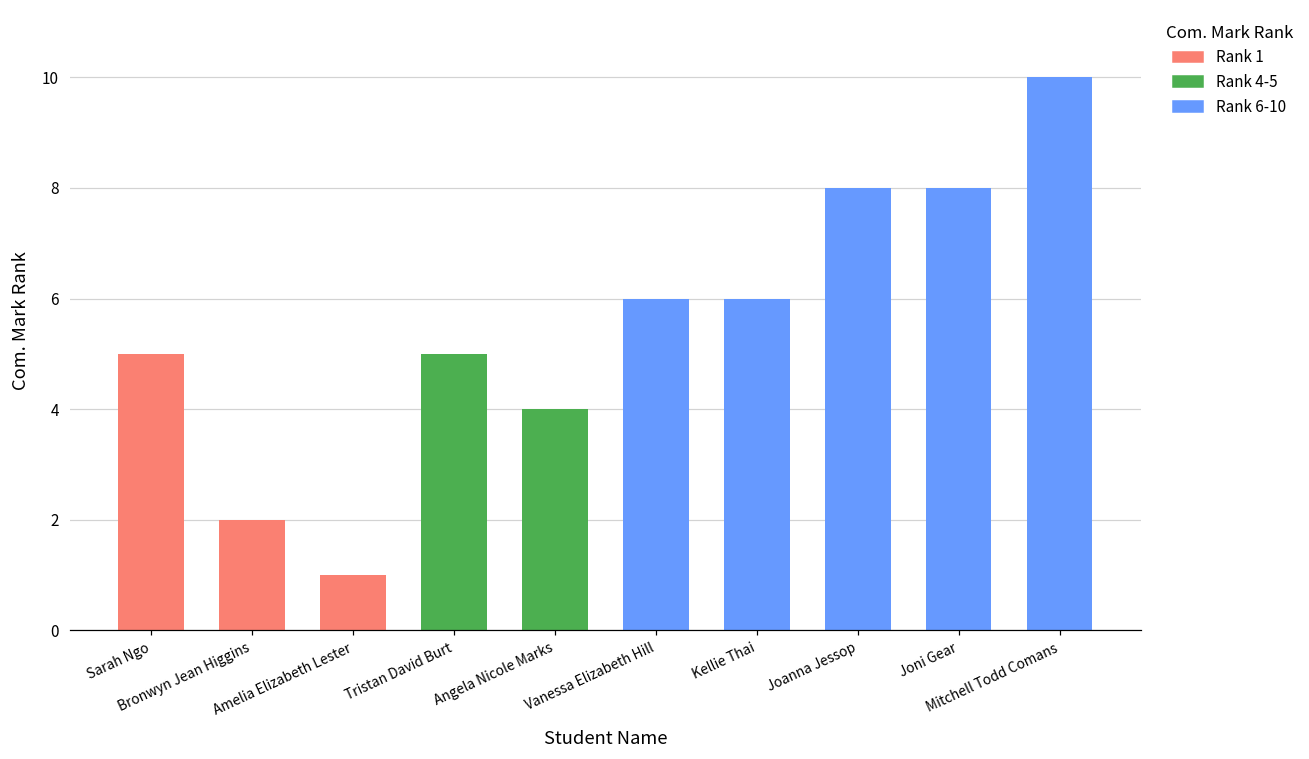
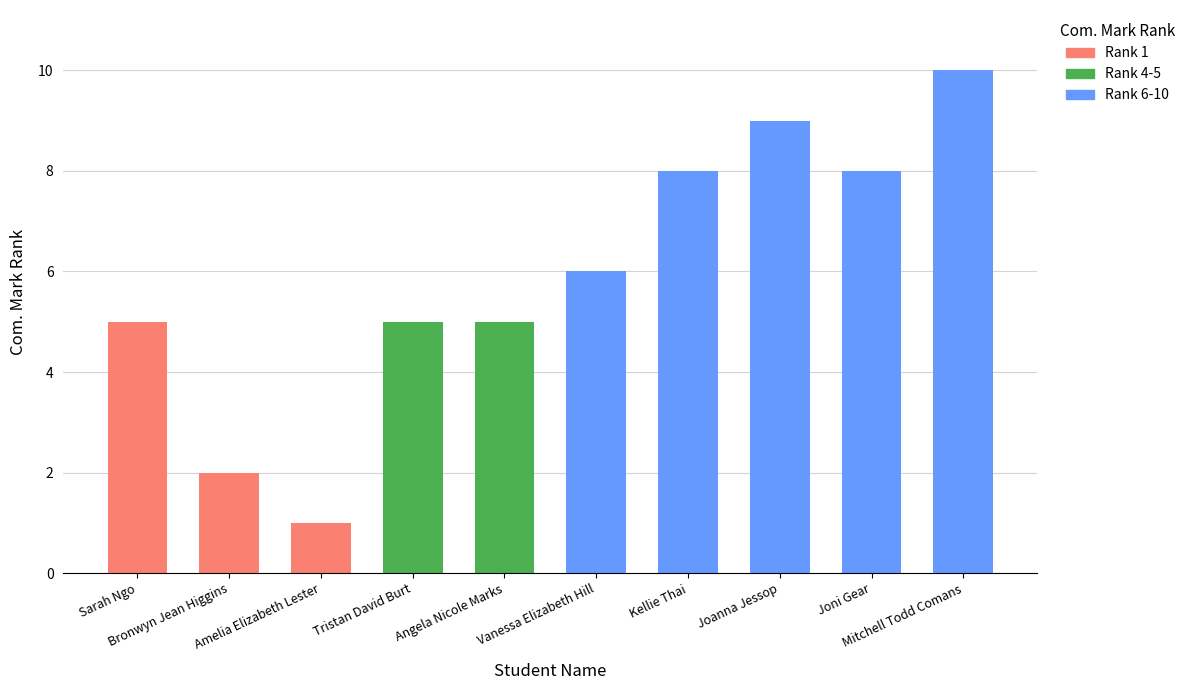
  {
    "Sarah Ngo": 5,
    "Bronwyn Jean Higgins": 2,
    "Amelia Elizabeth Lester": 1,
    "Tristan David Burt": 5,
-   "Angela Nicole Marks": 4,
+   "Angela Nicole Marks": 5,
    "Vanessa Elizabeth Hill": 6,
-   "Kellie Thai": 6,
-   "Joanna Jessop": 8,
+   "Kellie Thai": 8,
+   "Joanna Jessop": 9,
    "Joni Gear": 8,
    "Mitchell Todd Comans": 10
  }
